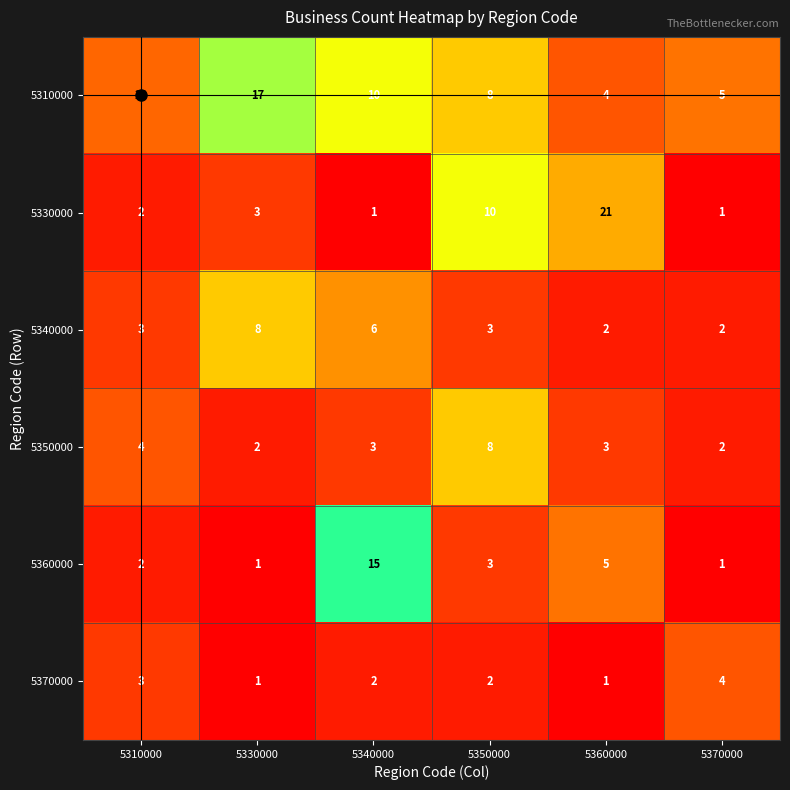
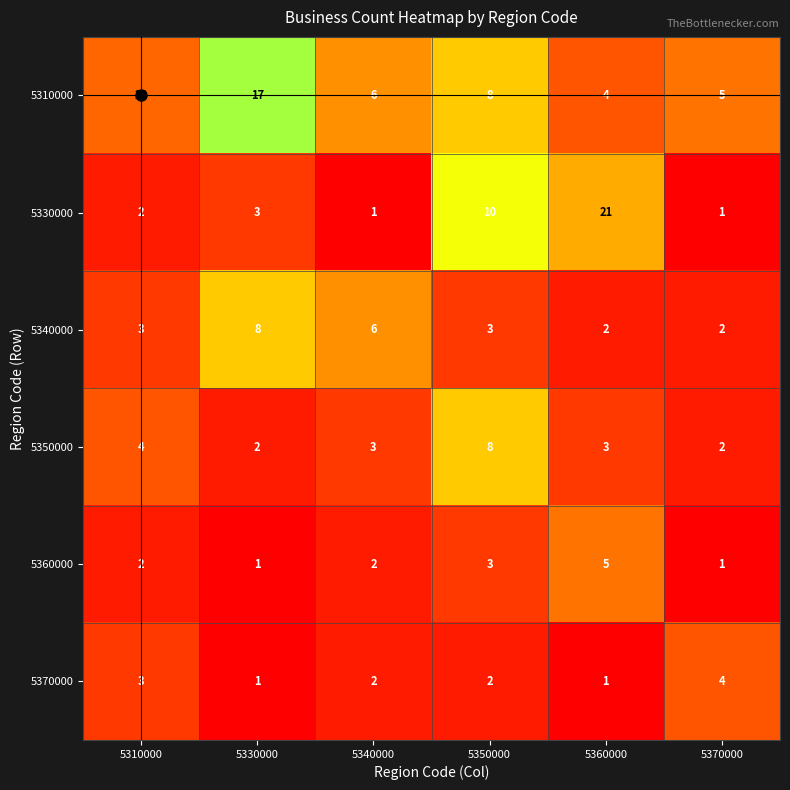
  {
    "5310000": {
      "5330000": 17,
-     "5340000": 10,
+     "5340000": 6,
      "5350000": 8,
      "5360000": 4,
      "5370000": 5
    },
    "5330000": {
      "5310000": 2,
      "5330000": 3,
      "5340000": 1,
      "5350000": 10,
      "5360000": 21,
      "5370000": 1
    },
    "5340000": {
      "5310000": 3,
      "5330000": 8,
      "5340000": 6,
      "5350000": 3,
      "5360000": 2,
      "5370000": 2
    },
    "5350000": {
      "5310000": 4,
      "5330000": 2,
      "5340000": 3,
      "5350000": 8,
      "5360000": 3,
      "5370000": 2
    },
    "5360000": {
      "5310000": 2,
      "5330000": 1,
-     "5340000": 15,
+     "5340000": 2,
      "5350000": 3,
      "5360000": 5,
      "5370000": 1
    },
    "5370000": {
      "5310000": 3,
      "5330000": 1,
      "5340000": 2,
      "5350000": 2,
      "5360000": 1,
      "5370000": 4
    }
  }
